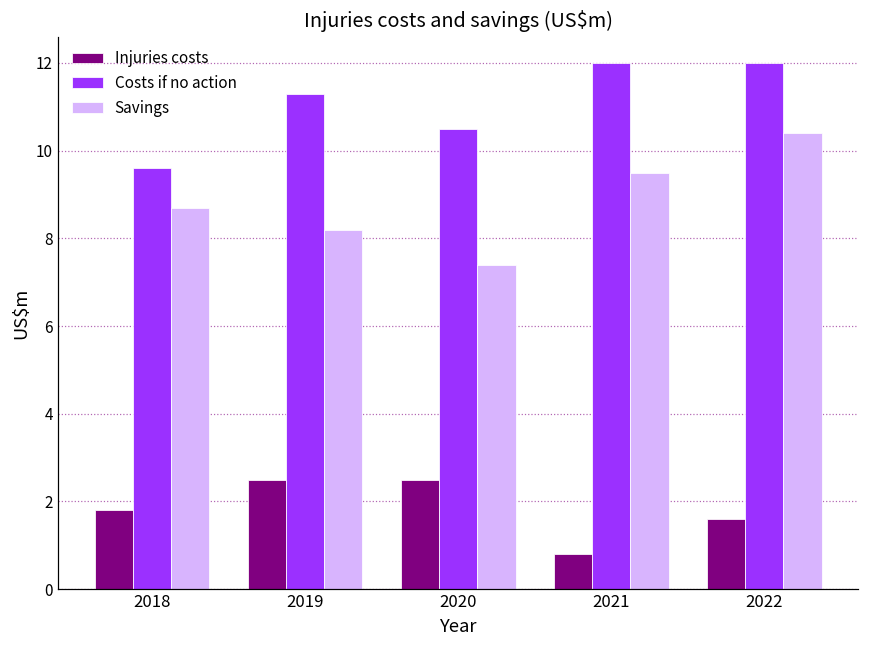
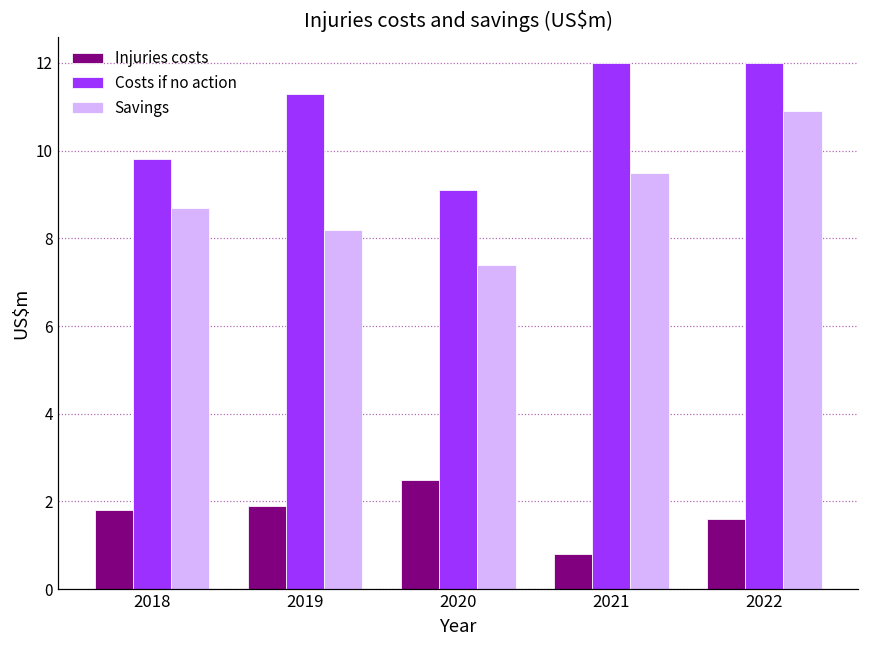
  {
    "Injuries costs": {
      "2018": 1.8,
-     "2019": 2.5,
+     "2019": 1.9,
      "2020": 2.5,
      "2021": 0.8,
      "2022": 1.6
    },
    "Costs if no action": {
-     "2018": 9.6,
+     "2018": 9.8,
      "2019": 11.3,
-     "2020": 10.5,
+     "2020": 9.1,
      "2021": 12.0,
      "2022": 12.0
    },
    "Savings": {
      "2018": 8.7,
      "2019": 8.2,
      "2020": 7.4,
      "2021": 9.5,
-     "2022": 10.4
+     "2022": 10.9
    }
  }
